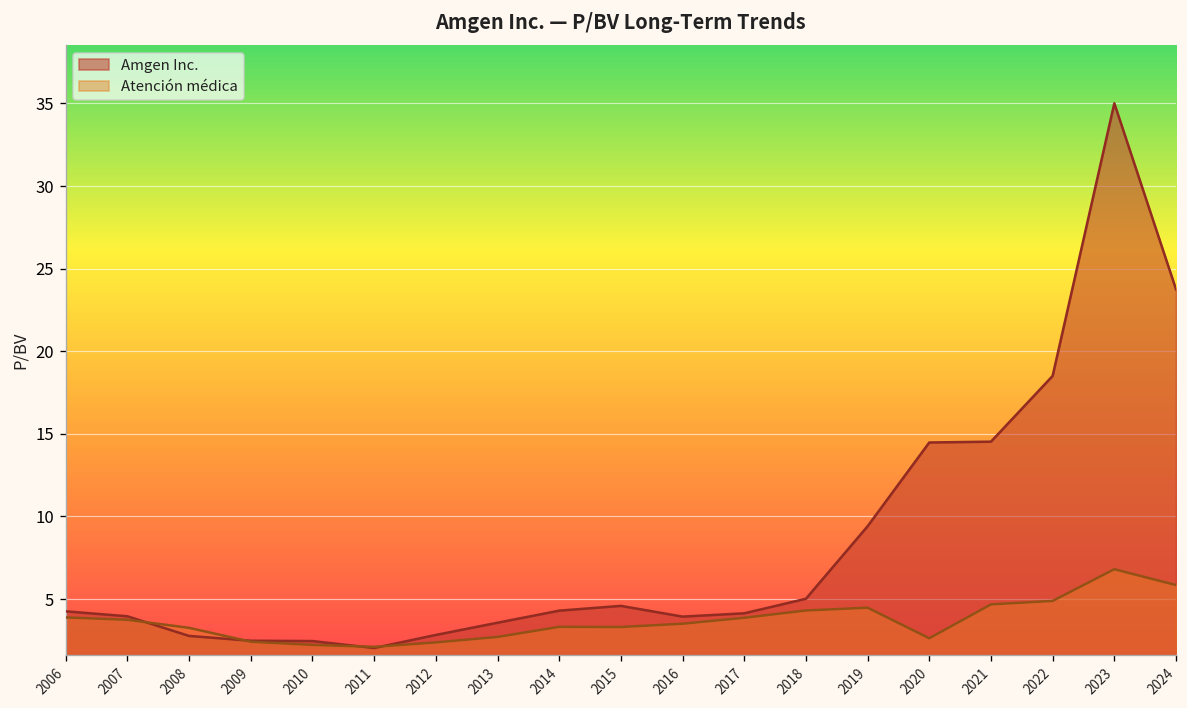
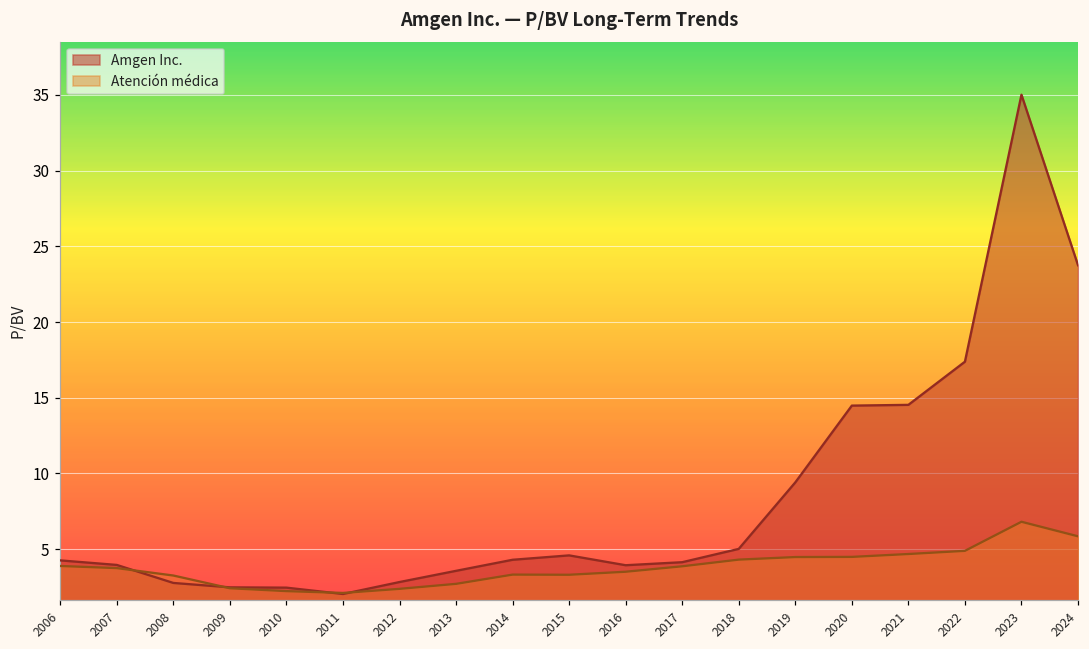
  {
    "Amgen Inc.": {
      "2006": 4.3,
      "2007": 4.0,
      "2008": 2.8,
      "2010": 2.5,
      "2012": 2.8,
      "2013": 3.6,
      "2014": 4.3,
      "2015": 4.6,
      "2016": 3.9,
      "2017": 4.1,
      "2018": 5.0,
      "2019": 9.4,
      "2020": 14.5,
      "2021": 14.5,
-     "2022": 18.5,
+     "2022": 17.4,
      "2023": 35.0,
      "2024": 23.8
    },
    "Atención médica": {
      "2006": 3.9,
      "2007": 3.8,
      "2008": 3.3,
      "2010": 2.2,
      "2012": 2.4,
      "2013": 2.7,
      "2014": 3.3,
      "2015": 3.3,
      "2016": 3.5,
      "2017": 3.9,
      "2018": 4.3,
      "2019": 4.5,
-     "2020": 2.6,
+     "2020": 4.5,
      "2021": 4.7,
      "2022": 4.9,
      "2023": 6.8,
      "2024": 5.9
    }
  }
